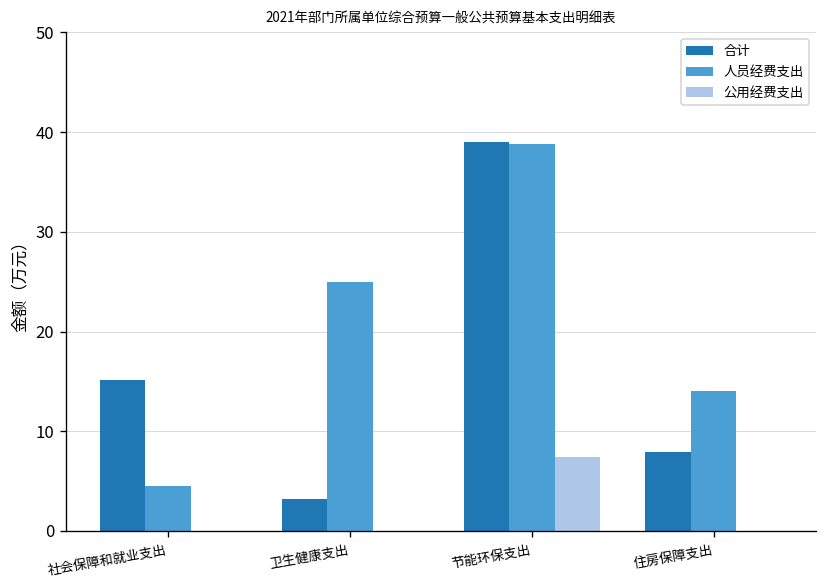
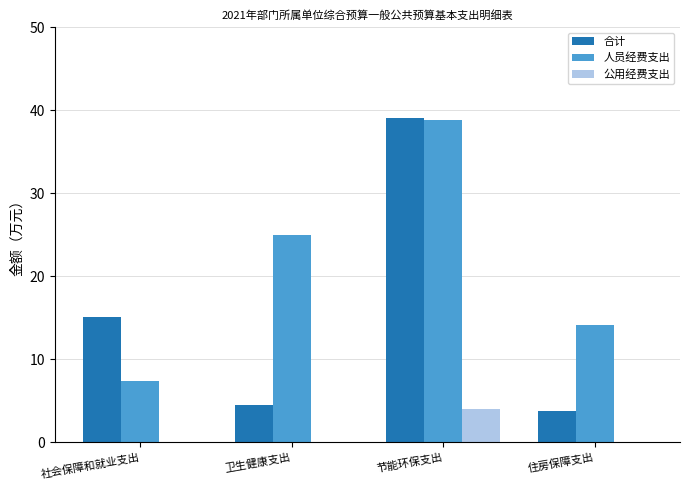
  {
    "合计": {
      "社会保障和就业支出": 15,
-     "卫生健康支出": 3,
+     "卫生健康支出": 4,
      "节能环保支出": 39,
-     "住房保障支出": 8
+     "住房保障支出": 4
    },
    "人员经费支出": {
-     "社会保障和就业支出": 4,
+     "社会保障和就业支出": 7,
      "卫生健康支出": 25,
      "节能环保支出": 39,
      "住房保障支出": 14
    },
    "公用经费支出": {
      "社会保障和就业支出": 0,
      "卫生健康支出": 0,
-     "节能环保支出": 7,
+     "节能环保支出": 4,
      "住房保障支出": 0
    }
  }
